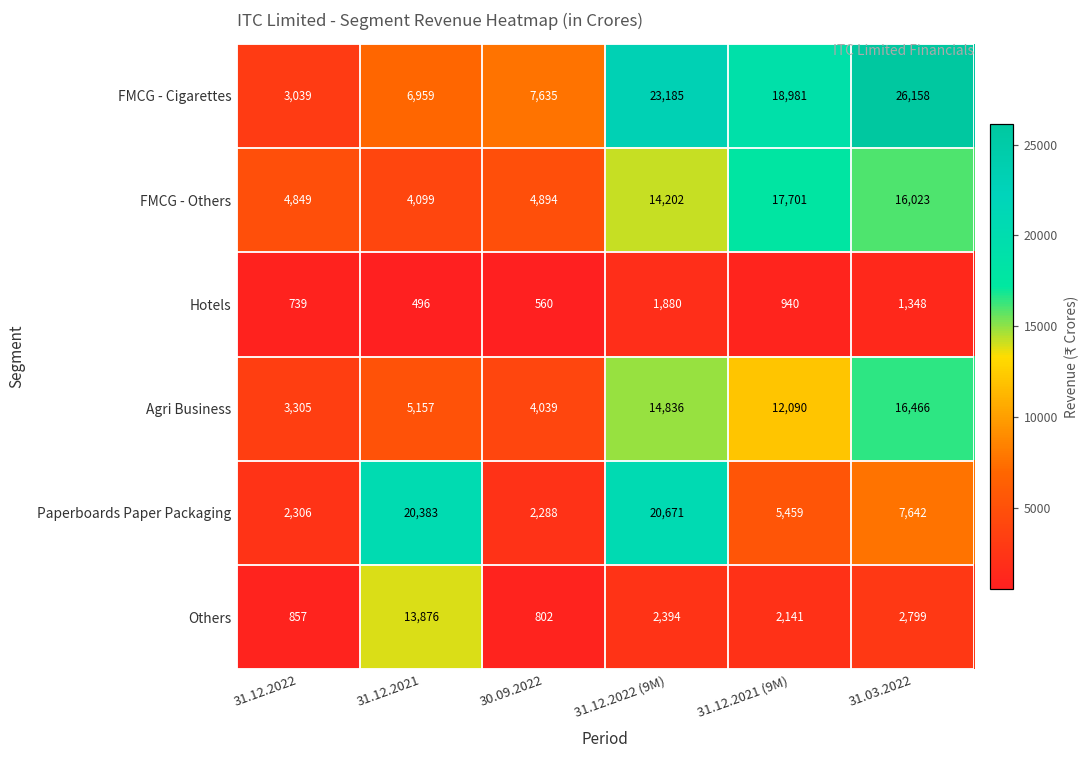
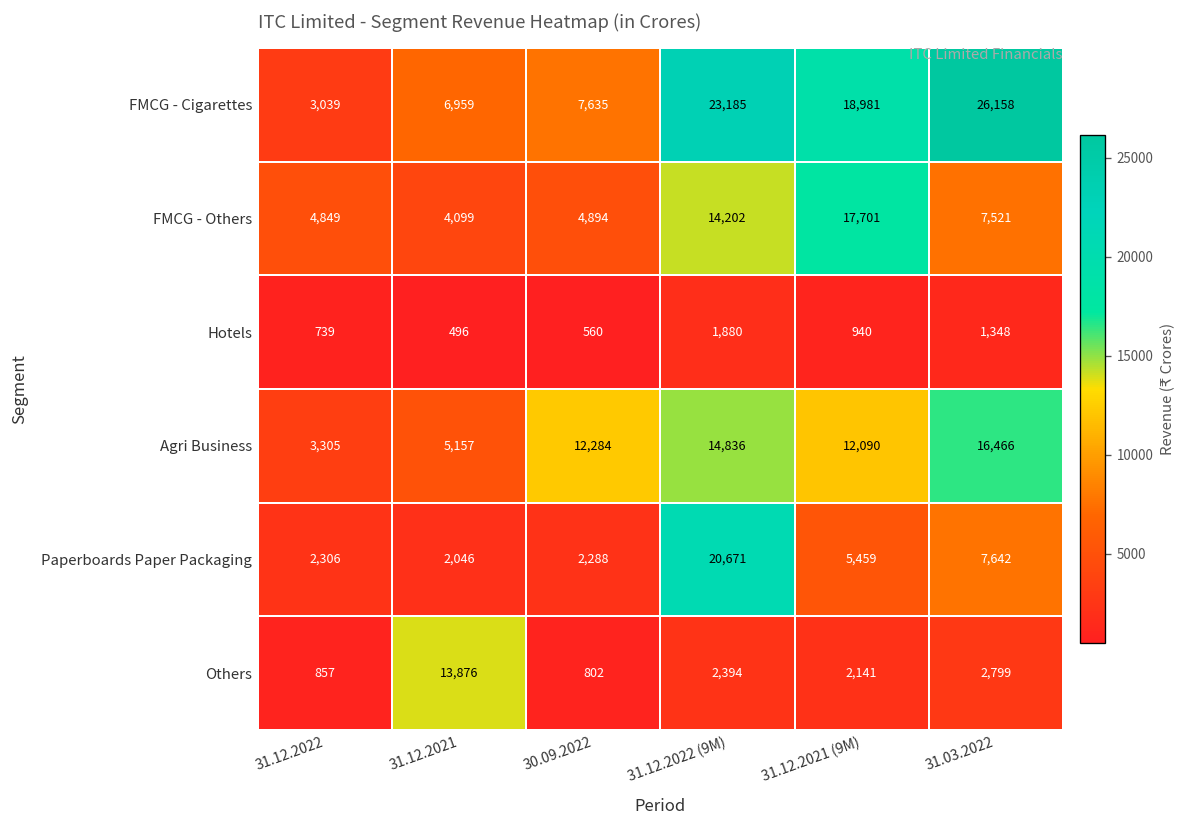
  {
    "FMCG - Cigarettes": {
      "31.12.2022": "3,039",
      "31.12.2021": "6,959",
      "30.09.2022": "7,635",
      "31.12.2022 (9M)": "23,185",
      "31.12.2021 (9M)": "18,981"
    },
    "FMCG - Others": {
      "31.12.2022": "4,849",
      "31.12.2021": "4,099",
      "30.09.2022": "4,894",
      "31.12.2022 (9M)": "14,202",
      "31.12.2021 (9M)": "17,701",
-     "31.03.2022": "16,023"
+     "31.03.2022": "7,521"
    },
    "Hotels": {
      "31.12.2022": "739",
      "31.12.2021": "496",
      "30.09.2022": "560",
      "31.12.2022 (9M)": "1,880",
      "31.12.2021 (9M)": "940",
      "31.03.2022": "1,348"
    },
    "Agri Business": {
      "31.12.2022": "3,305",
      "31.12.2021": "5,157",
-     "30.09.2022": "4,039",
+     "30.09.2022": "12,284",
      "31.12.2022 (9M)": "14,836",
      "31.12.2021 (9M)": "12,090",
      "31.03.2022": "16,466"
    },
    "Paperboards Paper Packaging": {
      "31.12.2022": "2,306",
-     "31.12.2021": "20,383",
+     "31.12.2021": "2,046",
      "30.09.2022": "2,288",
      "31.12.2022 (9M)": "20,671",
      "31.12.2021 (9M)": "5,459",
      "31.03.2022": "7,642"
    },
    "Others": {
      "31.12.2022": "857",
      "31.12.2021": "13,876",
      "30.09.2022": "802",
      "31.12.2022 (9M)": "2,394",
      "31.12.2021 (9M)": "2,141",
      "31.03.2022": "2,799"
    }
  }
